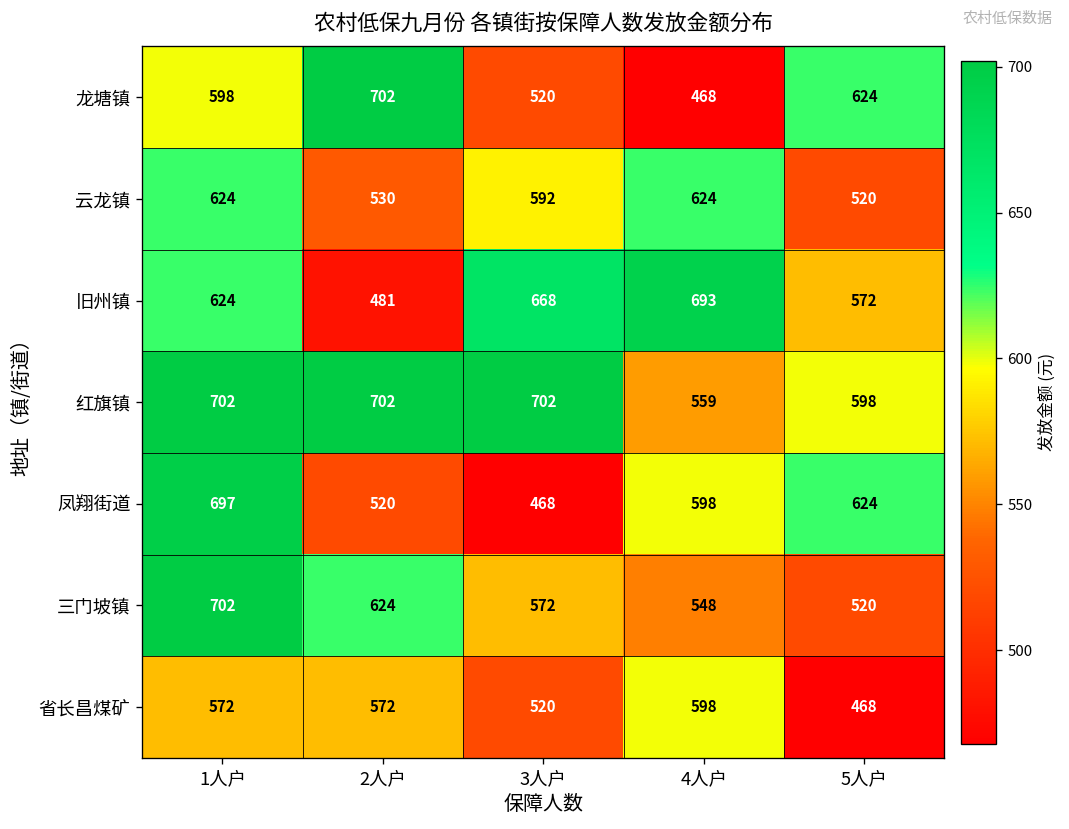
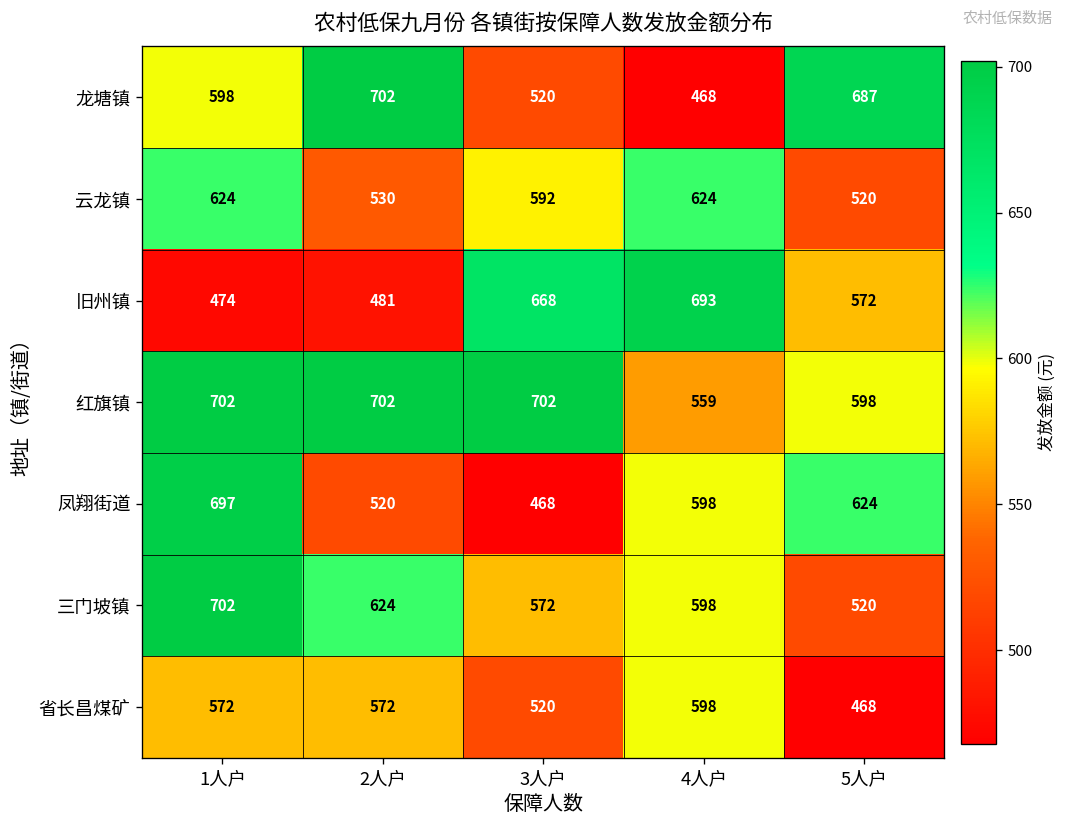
  {
    "龙塘镇": {
      "1人户": 598,
      "2人户": 702,
      "3人户": 520,
      "4人户": 468,
-     "5人户": 624
+     "5人户": 687
    },
    "云龙镇": {
      "1人户": 624,
      "2人户": 530,
      "3人户": 592,
      "4人户": 624,
      "5人户": 520
    },
    "旧州镇": {
-     "1人户": 624,
+     "1人户": 474,
      "2人户": 481,
      "3人户": 668,
      "4人户": 693,
      "5人户": 572
    },
    "红旗镇": {
      "1人户": 702,
      "2人户": 702,
      "3人户": 702,
      "4人户": 559,
      "5人户": 598
    },
    "凤翔街道": {
      "1人户": 697,
      "2人户": 520,
      "3人户": 468,
      "4人户": 598,
      "5人户": 624
    },
    "三门坡镇": {
      "1人户": 702,
      "2人户": 624,
      "3人户": 572,
-     "4人户": 548,
+     "4人户": 598,
      "5人户": 520
    },
    "省长昌煤矿": {
      "1人户": 572,
      "2人户": 572,
      "3人户": 520,
      "4人户": 598,
      "5人户": 468
    }
  }
